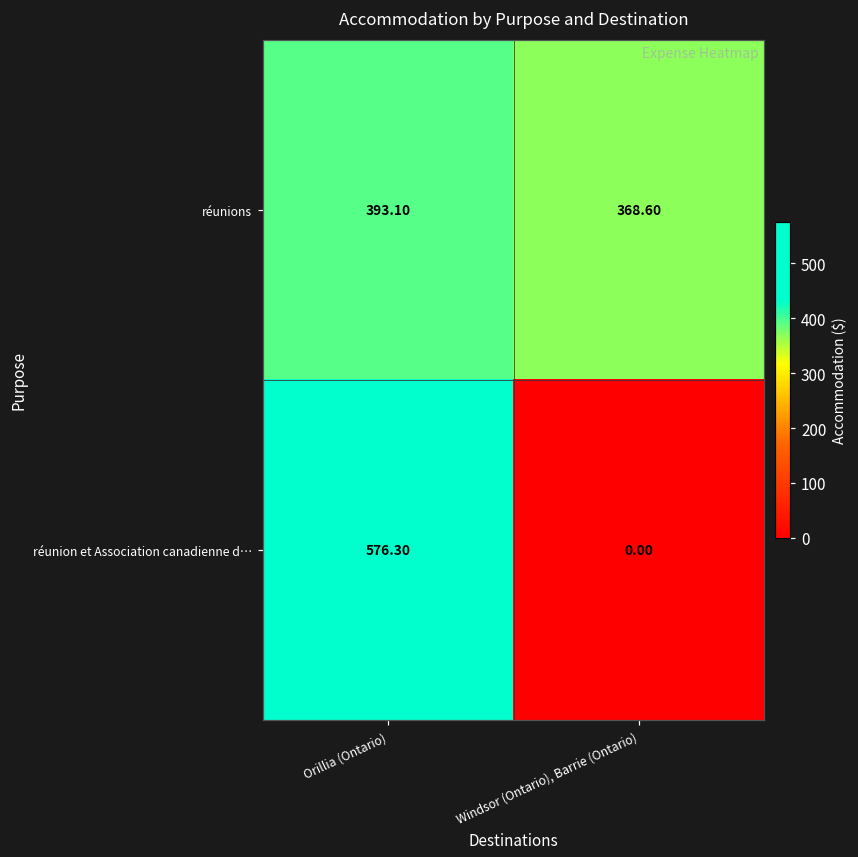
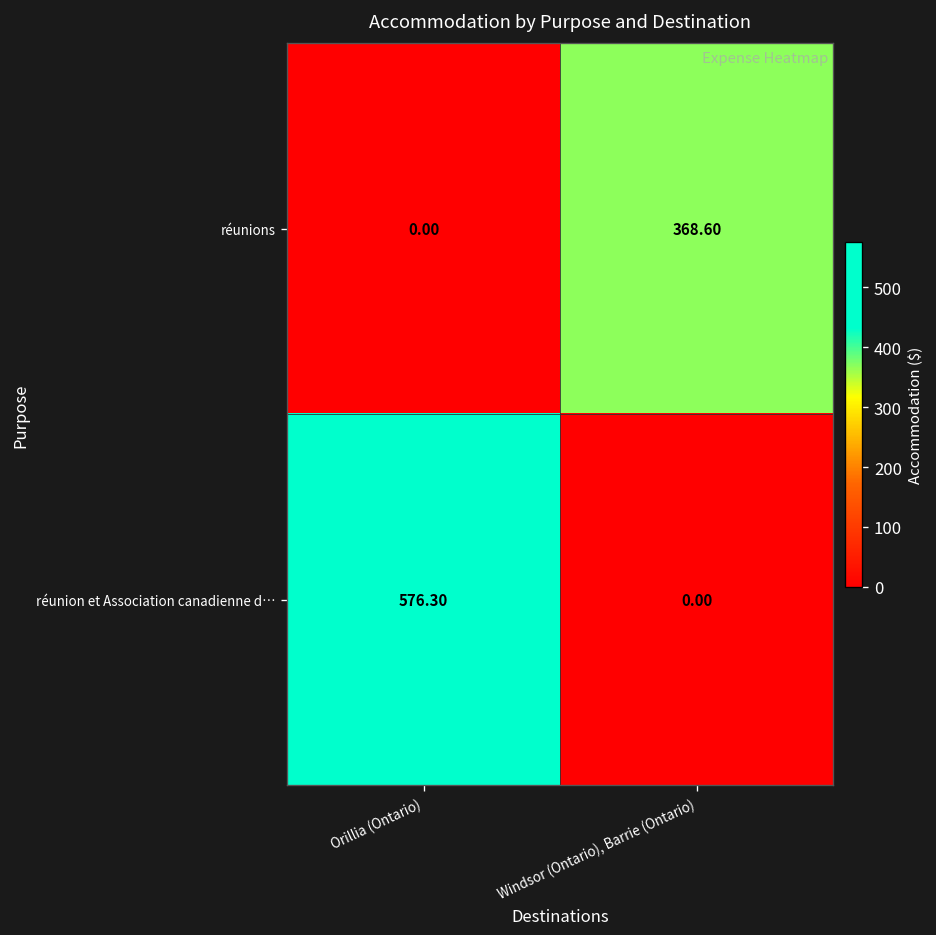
  {
    "réunions": {
-     "Orillia (Ontario)": 393.10
+     "Orillia (Ontario)": 0.00
    },
    "réunion et Association canadienne d…": {
      "Orillia (Ontario)": 576.30,
      "Windsor (Ontario), Barrie (Ontario)": 0.00
    }
  }
